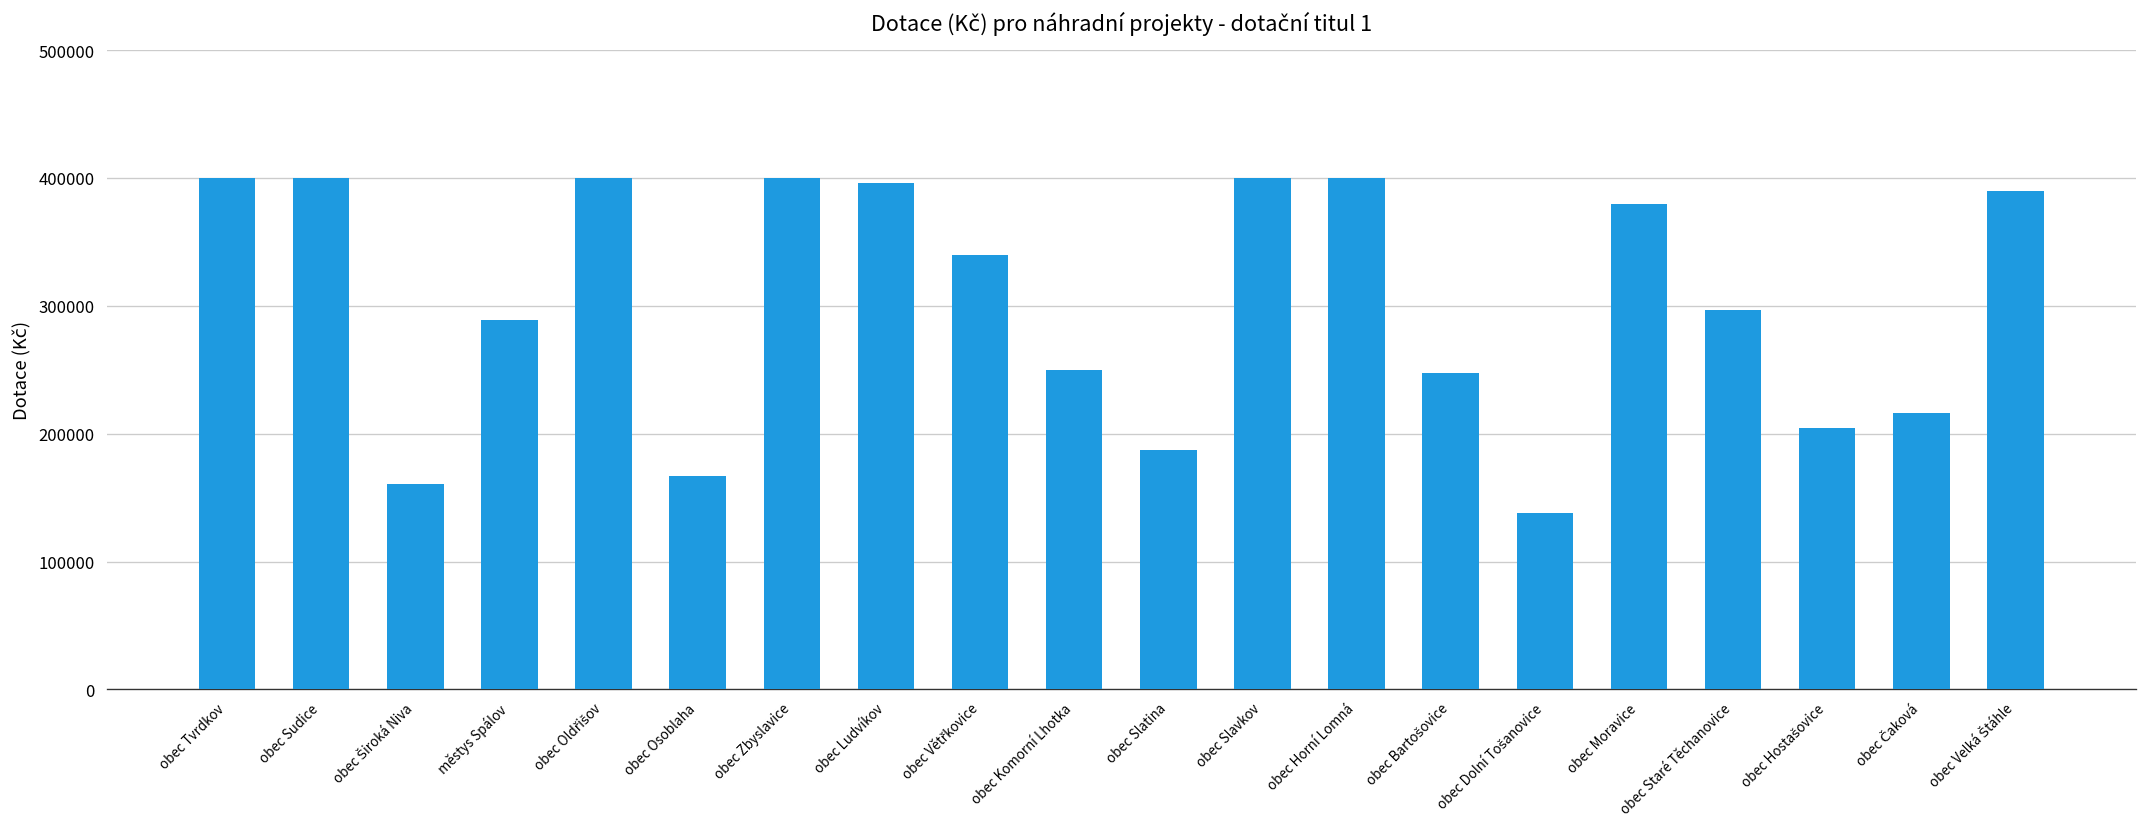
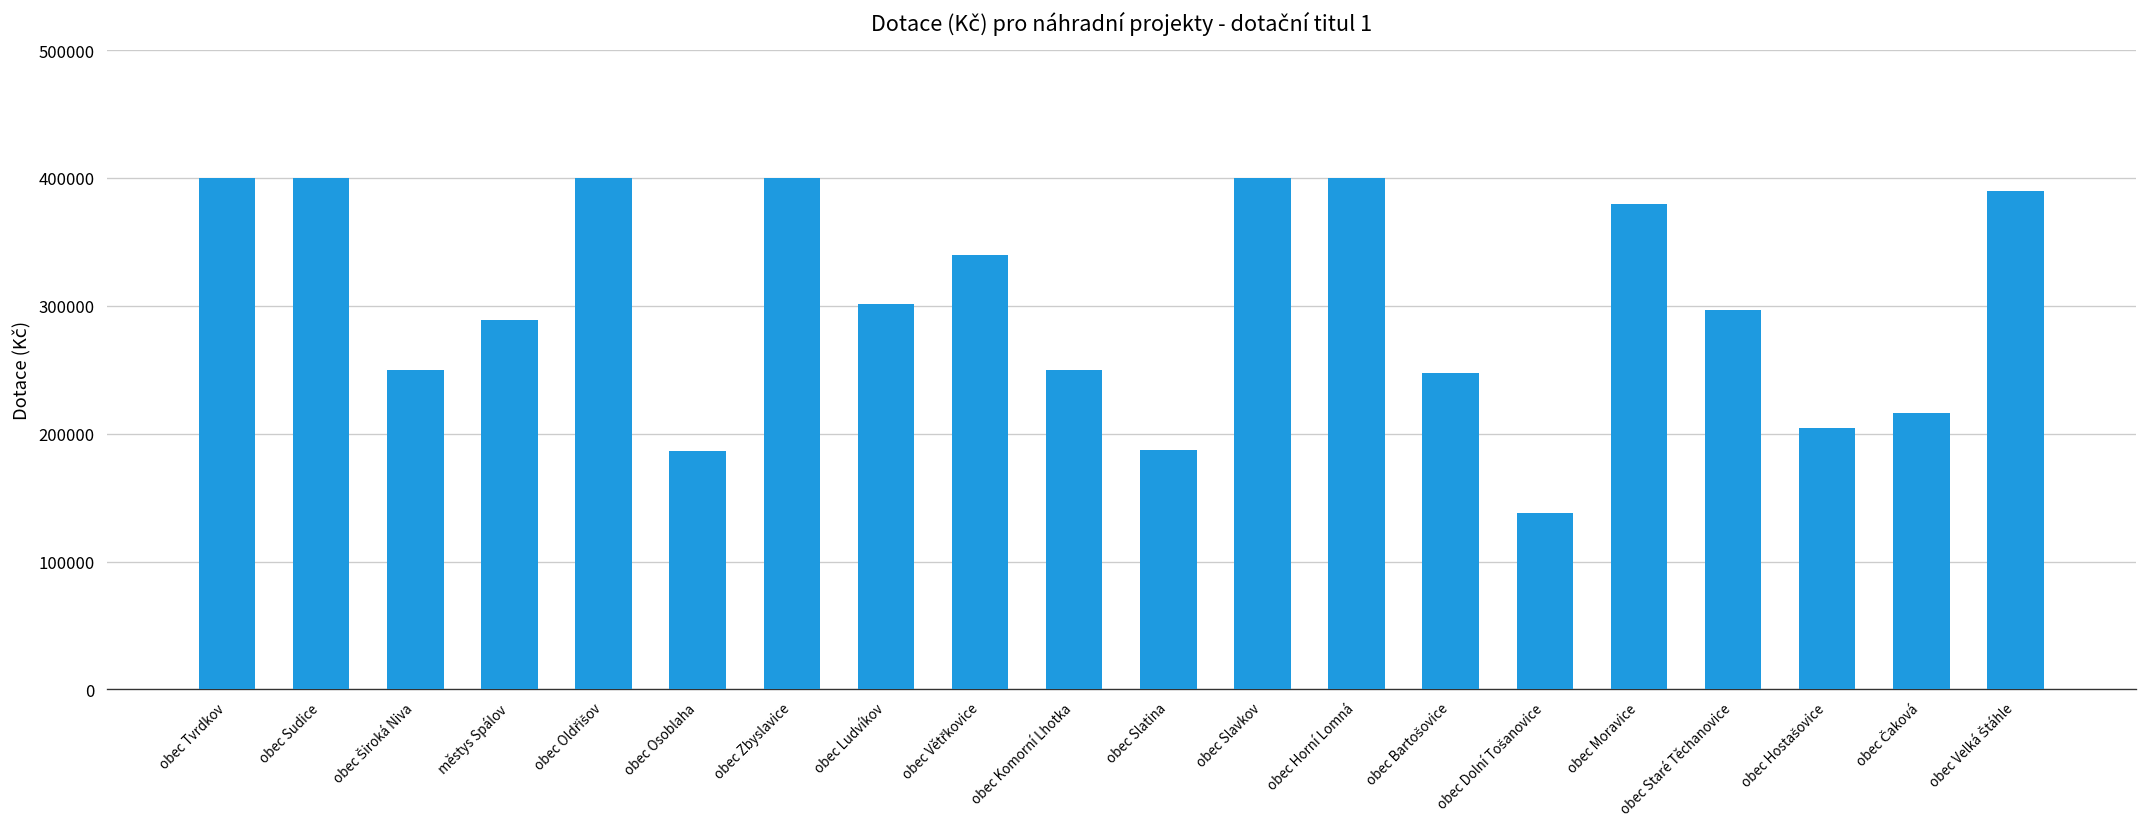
  {
    "obec Tvrdkov": 400000,
    "obec Sudice": 400000,
-   "obec Široká Niva": 161000,
+   "obec Široká Niva": 250000,
    "městys Spálov": 289000,
    "obec Oldřišov": 400000,
-   "obec Osoblaha": 167000,
+   "obec Osoblaha": 186000,
    "obec Zbyslavice": 400000,
-   "obec Ludvíkov": 396000,
+   "obec Ludvíkov": 301000,
    "obec Větřkovice": 340000,
    "obec Komorní Lhotka": 250000,
    "obec Slatina": 187000,
    "obec Slavkov": 400000,
    "obec Horní Lomná": 400000,
    "obec Bartošovice": 248000,
    "obec Dolní Tošanovice": 138000,
    "obec Moravice": 380000,
    "obec Staré Těchanovice": 297000,
    "obec Hostašovice": 205000,
    "obec Čaková": 216000,
    "obec Velká Štáhle": 390000
  }
